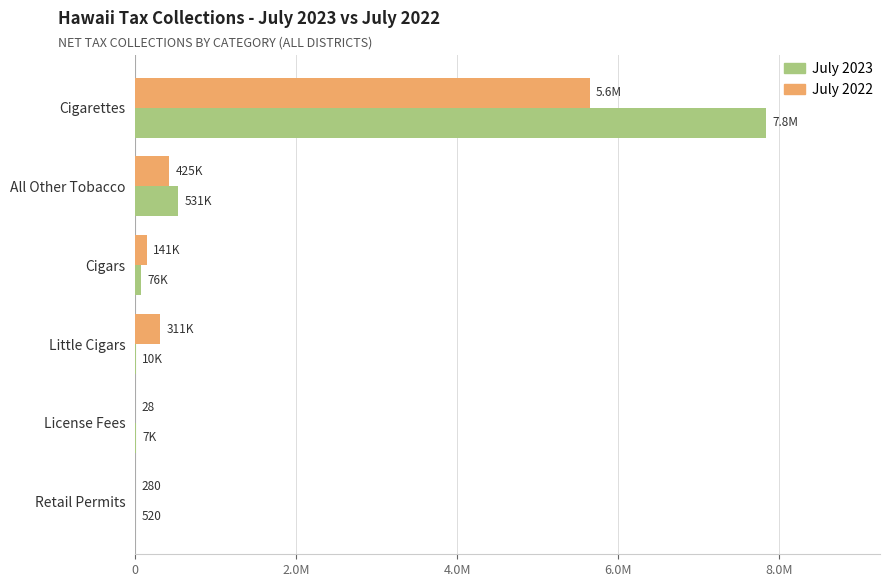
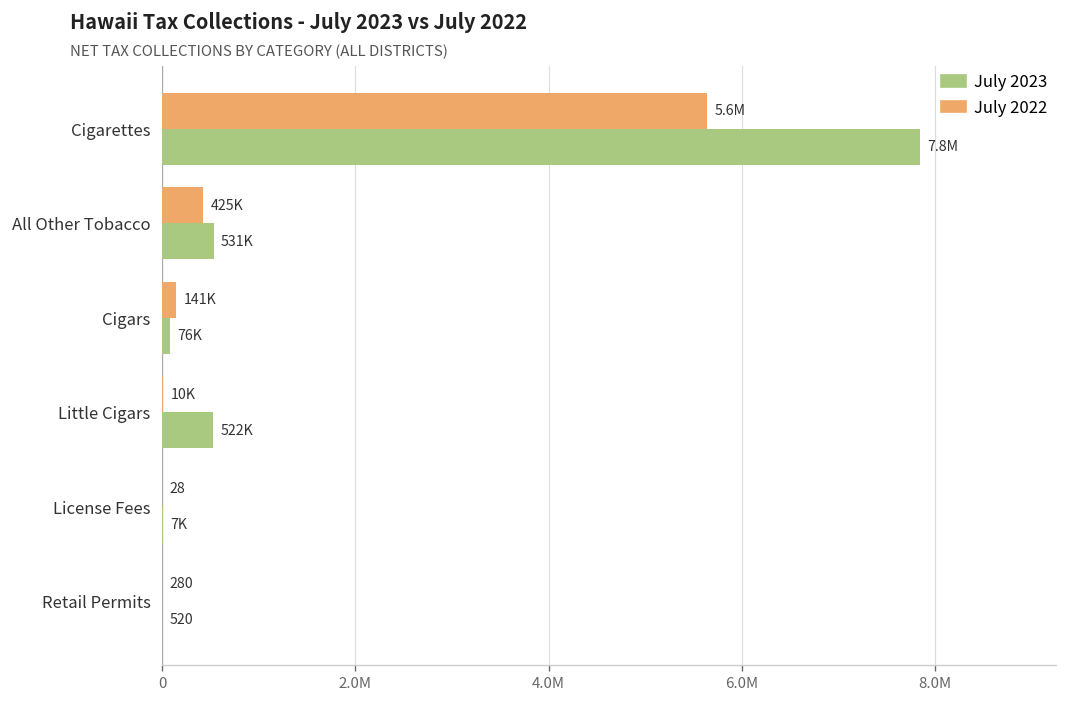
  {
    "July 2023": {
      "Cigarettes": "7.8M",
      "All Other Tobacco": "531K",
      "Cigars": "76K",
-     "Little Cigars": "10K",
+     "Little Cigars": "522K",
      "License Fees": "7K",
      "Retail Permits": "520"
    },
    "July 2022": {
      "Cigarettes": "5.6M",
      "All Other Tobacco": "425K",
      "Cigars": "141K",
-     "Little Cigars": "311K",
+     "Little Cigars": "10K",
      "License Fees": "28",
      "Retail Permits": "280"
    }
  }
